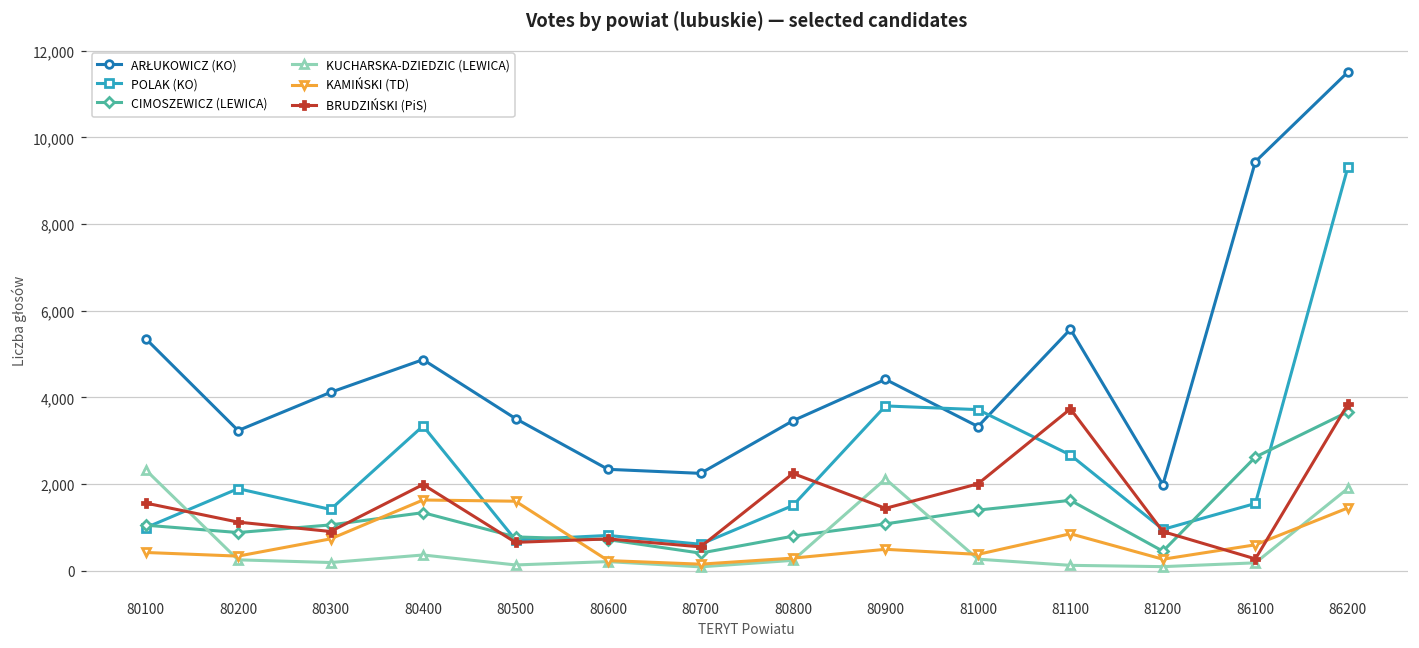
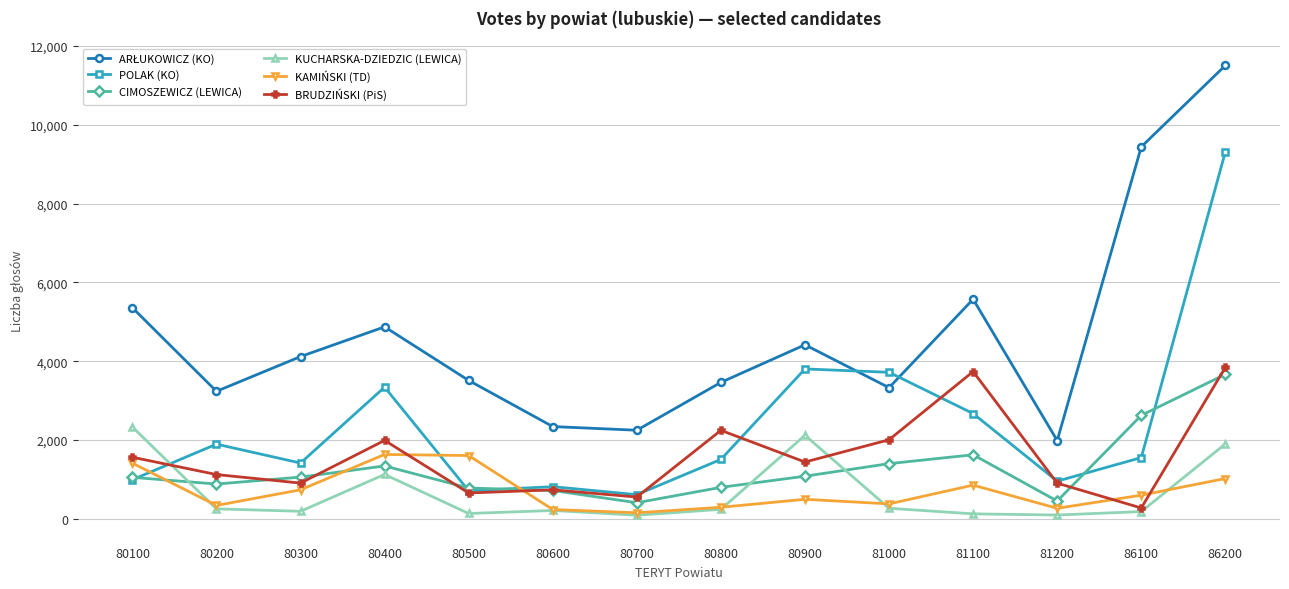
  {
    "KUCHARSKA-DZIEDZIC (LEWICA)": {
      "80100": "2,300",
      "80200": "300",
      "80300": "200",
-     "80400": "400",
+     "80400": "1,100",
      "80500": "100",
      "80900": "2,100",
      "81000": "300",
      "81100": "100",
      "81200": "100",
      "86100": "200",
      "86200": "1,900"
    },
    "KAMIŃSKI (TD)": {
-     "80100": "400",
+     "80100": "1,400",
      "80200": "300",
      "80300": "700",
      "80400": "1,600",
      "80500": "1,600",
      "80900": "500",
      "81000": "400",
      "81100": "900",
      "81200": "300",
      "86100": "600",
-     "86200": "1,500"
+     "86200": "1,000"
    },
    "BRUDZIŃSKI (PiS)": {
      "80100": "1,600",
      "80200": "1,100",
      "80300": "900",
      "80400": "2,000",
      "80800": "2,200",
      "80900": "1,400",
      "81000": "2,000",
      "81100": "3,700",
      "86100": "300",
      "86200": "3,800"
    }
  }
